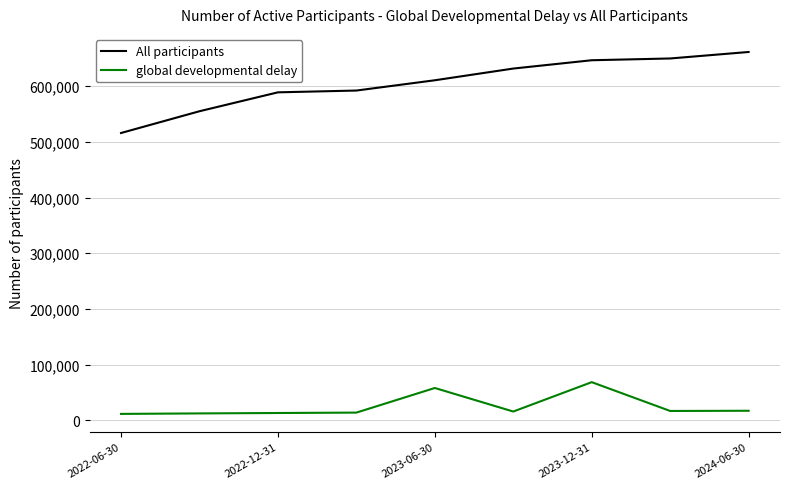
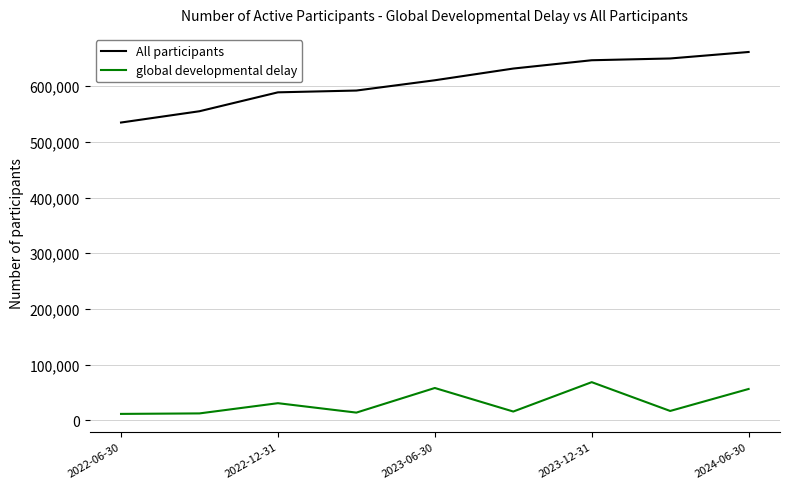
  {
    "All participants": {
-     "2022-06-30": "520,000",
+     "2022-06-30": "530,000",
      "2022-12-31": "590,000",
      "2023-06-30": "610,000",
      "2023-12-31": "650,000",
      "2024-06-30": "660,000"
    },
    "global developmental delay": {
      "2022-06-30": "10,000",
-     "2022-12-31": "10,000",
+     "2022-12-31": "30,000",
      "2023-06-30": "60,000",
      "2023-12-31": "70,000",
-     "2024-06-30": "20,000"
+     "2024-06-30": "60,000"
    }
  }
